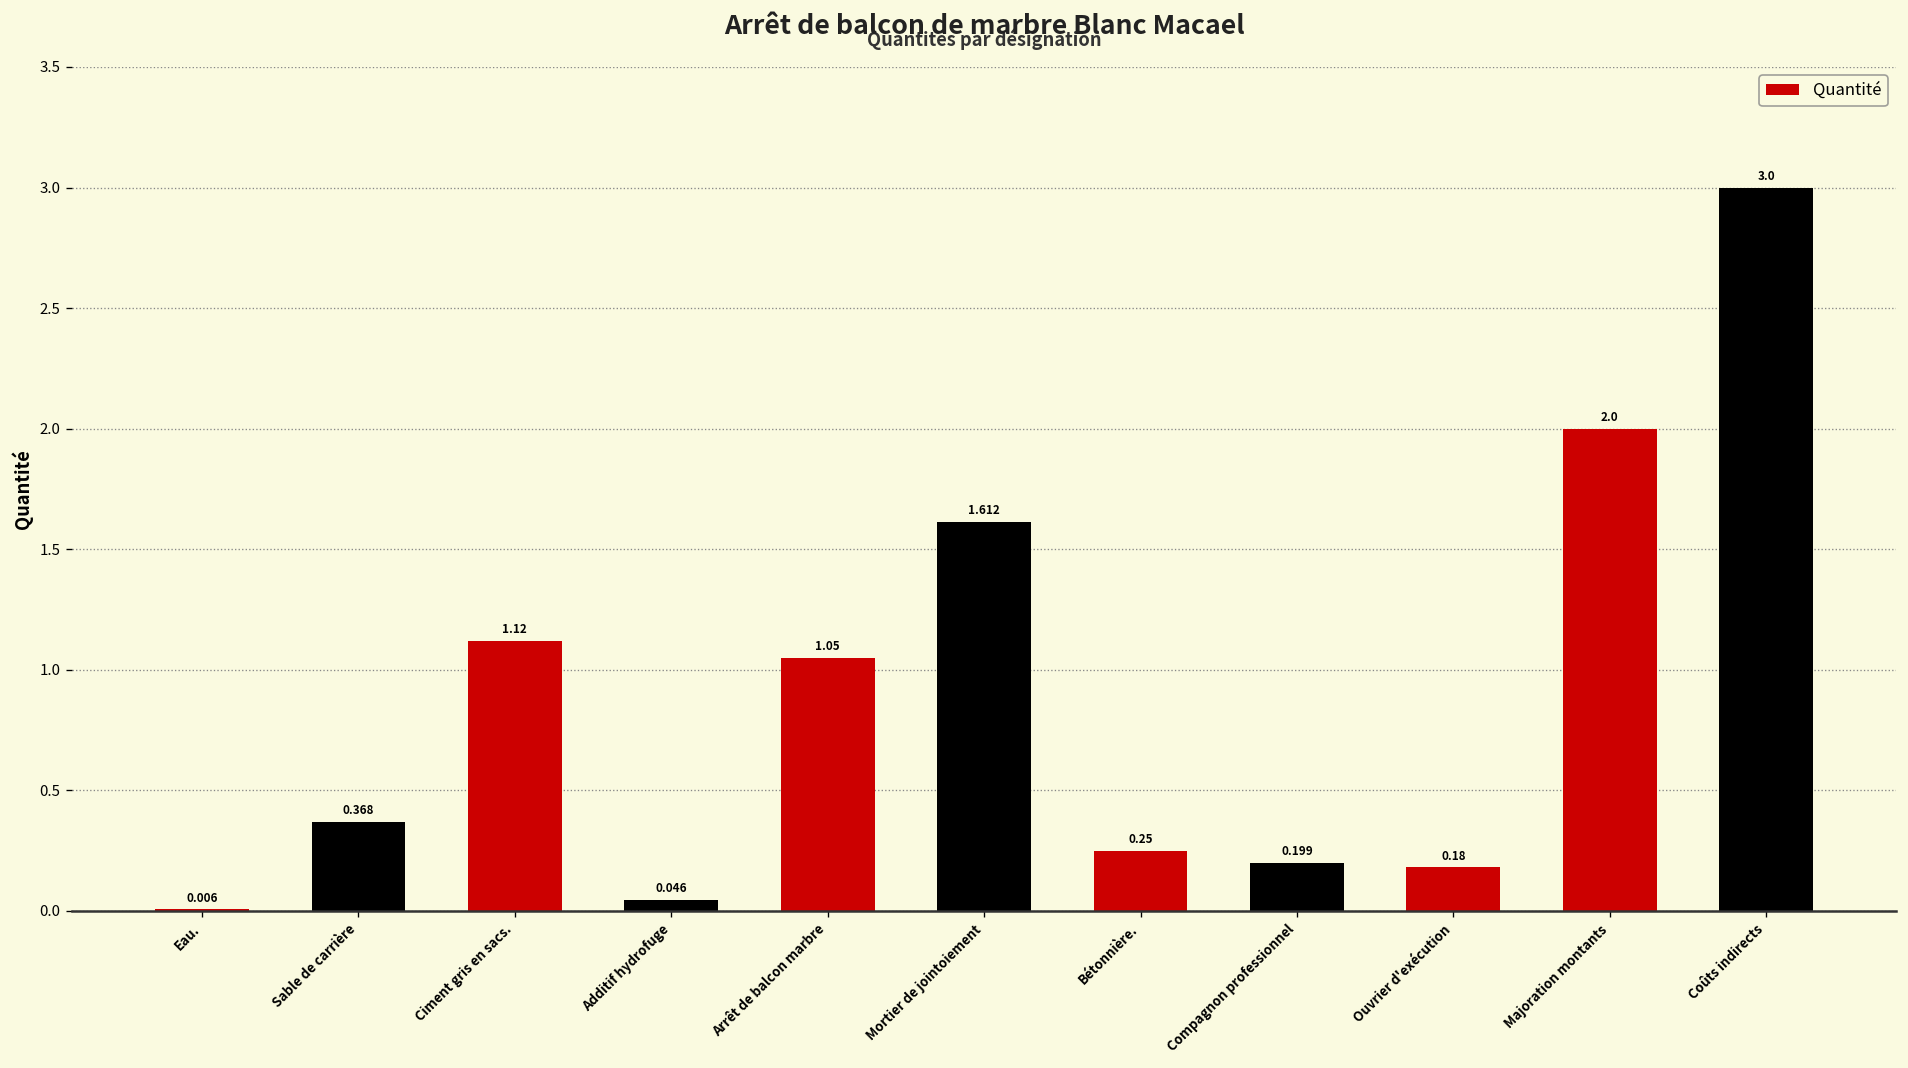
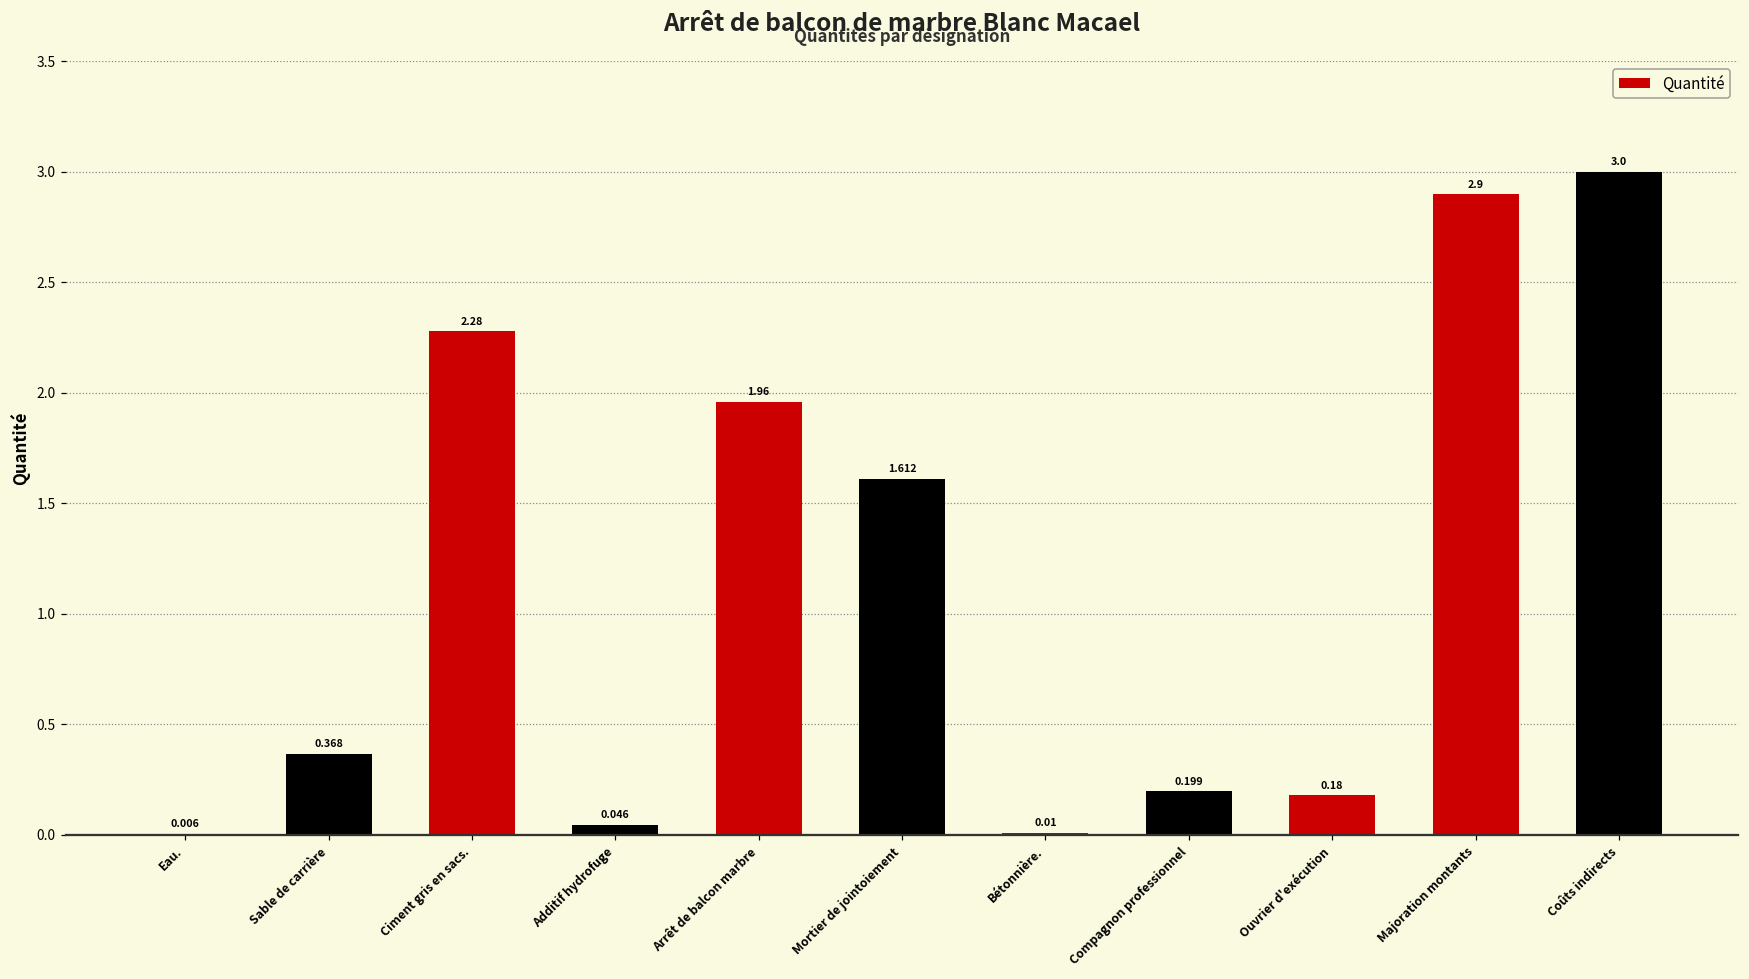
  {
    "Eau.": 0.006,
    "Sable de carrière": 0.368,
-   "Ciment gris en sacs.": 1.12,
+   "Ciment gris en sacs.": 2.28,
    "Additif hydrofuge": 0.046,
-   "Arrêt de balcon marbre": 1.05,
+   "Arrêt de balcon marbre": 1.96,
    "Mortier de jointoiement": 1.612,
-   "Bétonnière.": 0.25,
+   "Bétonnière.": 0.01,
    "Compagnon professionnel": 0.199,
    "Ouvrier d'exécution": 0.18,
-   "Majoration montants": 2.0,
+   "Majoration montants": 2.9,
    "Coûts indirects": 3.0
  }
